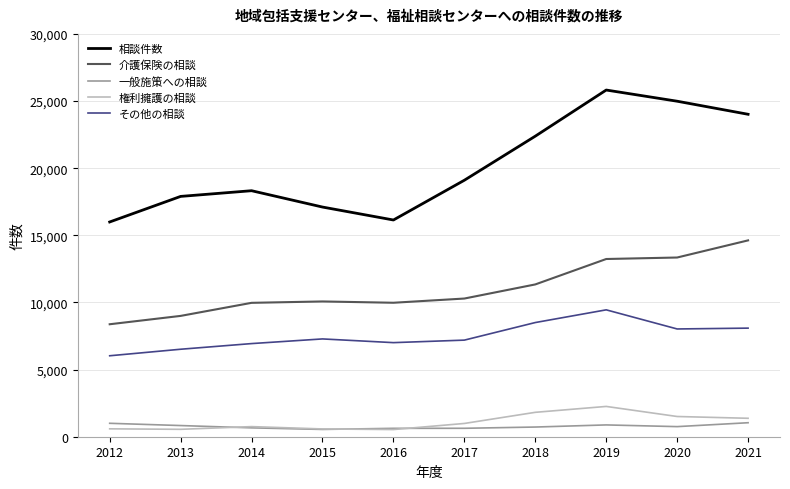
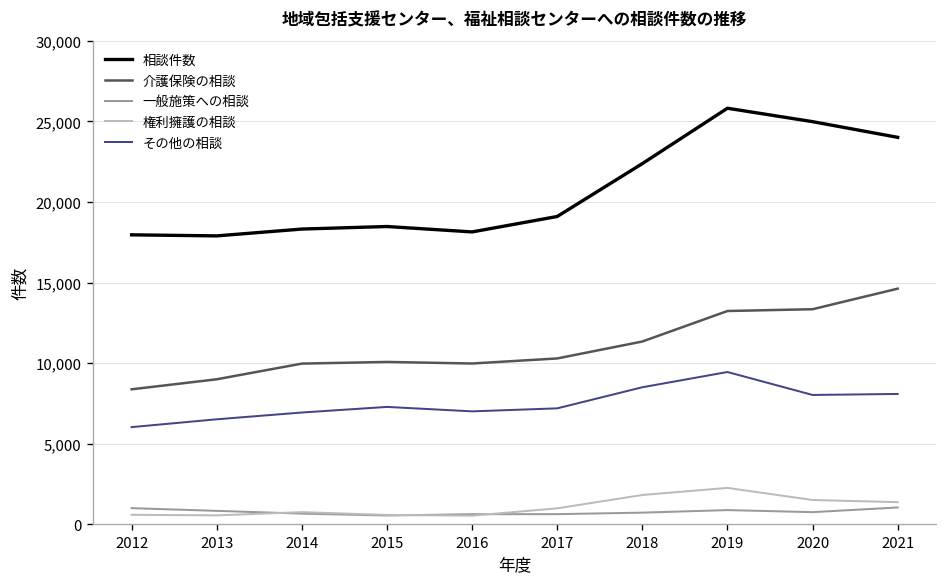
  {
    "相談件数": {
-     "2012": "16,000",
+     "2012": "18,000",
      "2013": "17,900",
      "2014": "18,300",
-     "2015": "17,100",
-     "2016": "16,100",
+     "2015": "18,500",
+     "2016": "18,100",
      "2017": "19,100",
      "2018": "22,400",
      "2019": "25,800",
      "2020": "25,000",
      "2021": "24,000"
    }
  }
